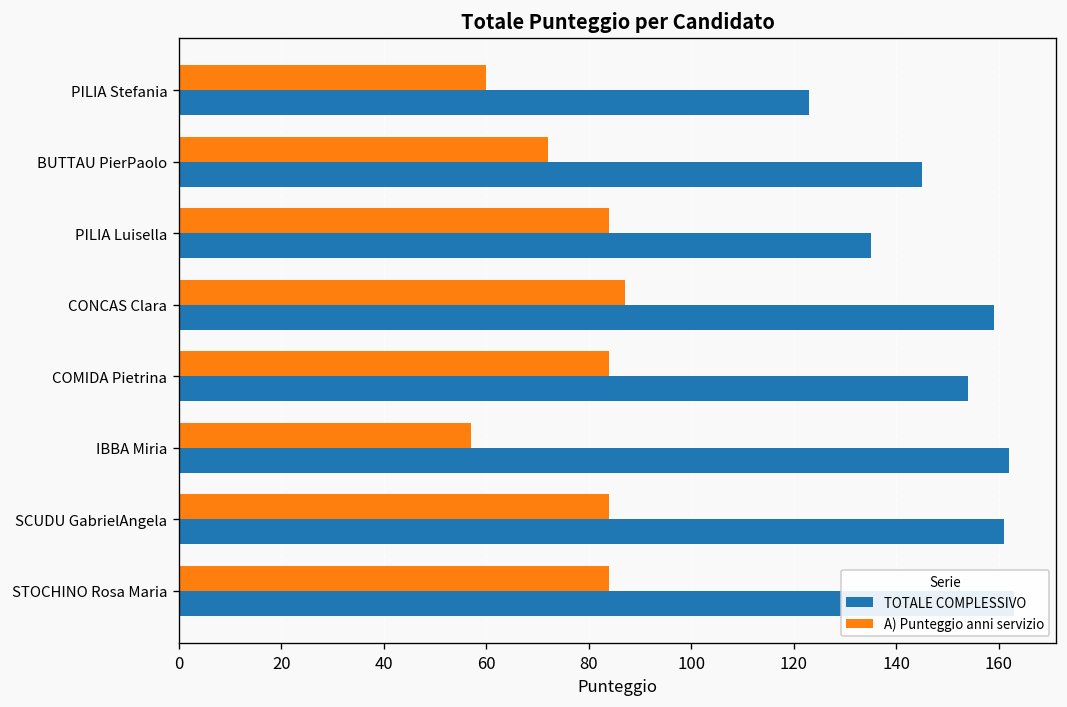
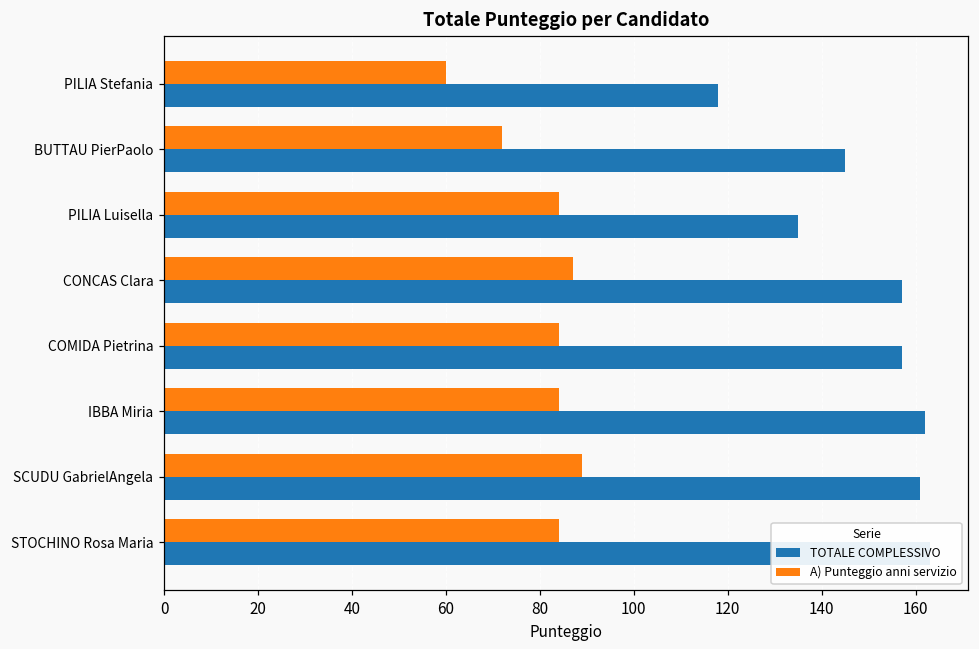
  {
    "TOTALE COMPLESSIVO": {
-     "PILIA Stefania": 123,
+     "PILIA Stefania": 118,
      "BUTTAU PierPaolo": 145,
      "PILIA Luisella": 135,
-     "CONCAS Clara": 159,
-     "COMIDA Pietrina": 154,
+     "CONCAS Clara": 157,
+     "COMIDA Pietrina": 157,
      "IBBA Miria": 162,
      "SCUDU GabrielAngela": 161
    },
    "A) Punteggio anni servizio": {
      "PILIA Stefania": 60,
      "BUTTAU PierPaolo": 72,
      "PILIA Luisella": 84,
      "CONCAS Clara": 87,
      "COMIDA Pietrina": 84,
-     "IBBA Miria": 57,
-     "SCUDU GabrielAngela": 84,
+     "IBBA Miria": 84,
+     "SCUDU GabrielAngela": 89,
      "STOCHINO Rosa Maria": 84
    }
  }
